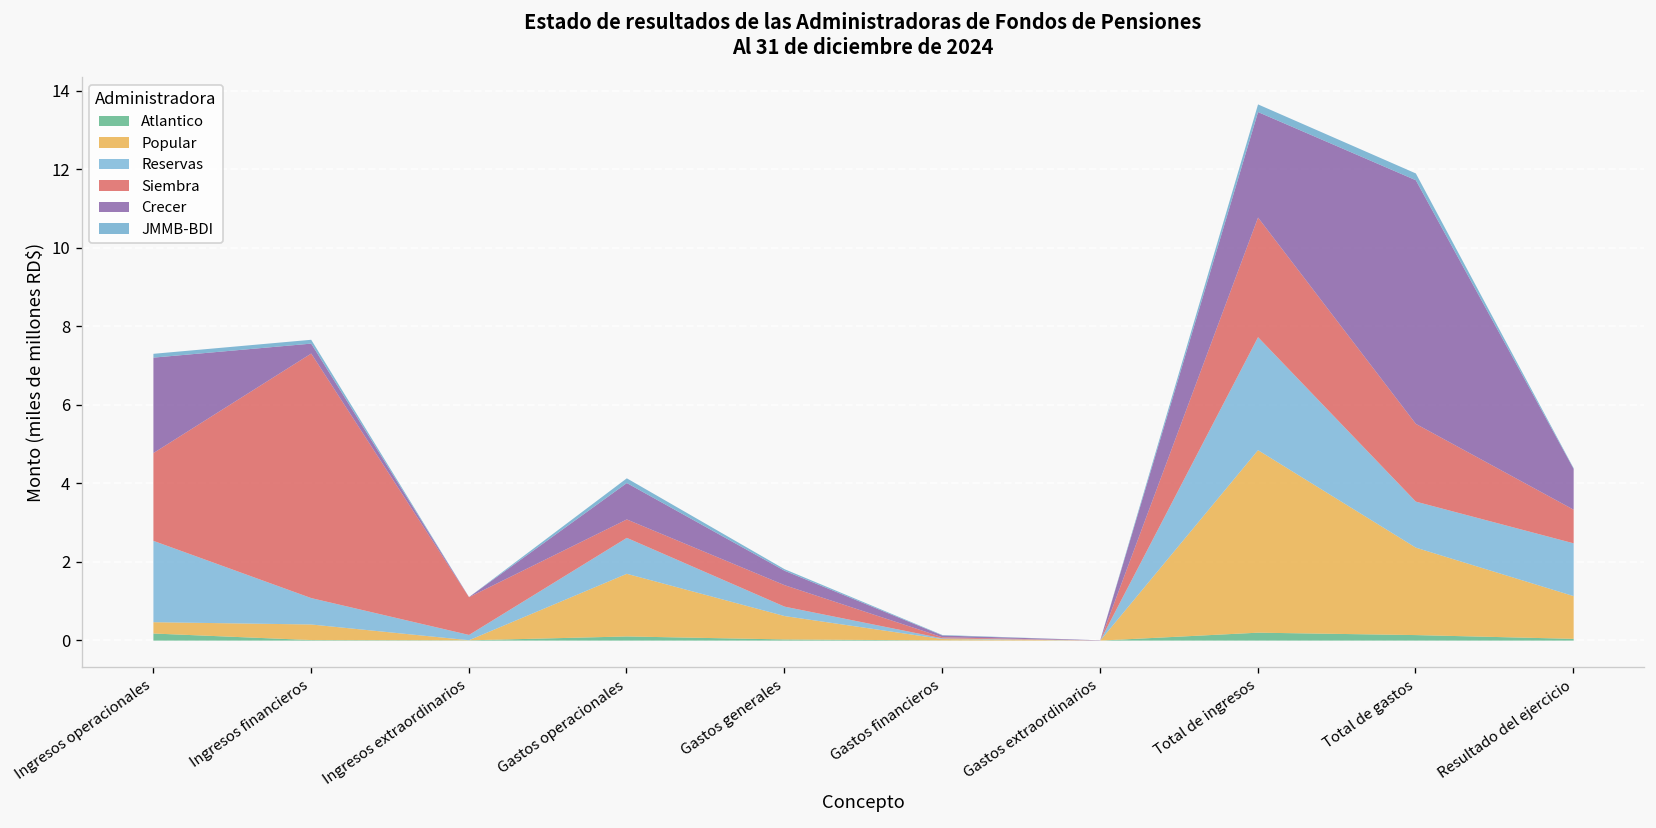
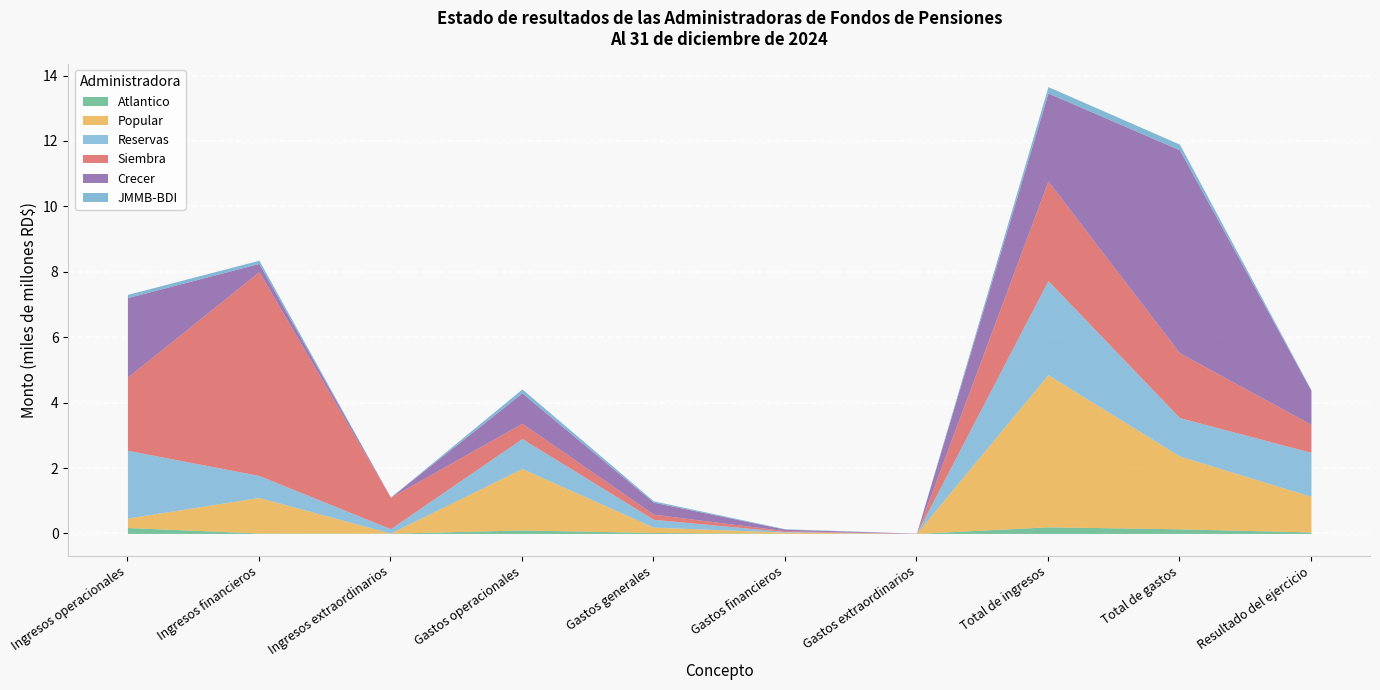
  {
    "Atlantico": {
      "Ingresos operacionales": 0.2,
      "Gastos operacionales": 0.1,
      "Total de ingresos": 0.2,
      "Total de gastos": 0.1
    },
    "Popular": {
      "Ingresos operacionales": 0.3,
-     "Ingresos financieros": 0.4,
-     "Gastos operacionales": 1.6,
-     "Gastos generales": 0.6,
+     "Ingresos financieros": 1.1,
+     "Gastos operacionales": 1.9,
+     "Gastos generales": 0.2,
      "Total de ingresos": 4.6,
      "Total de gastos": 2.2,
      "Resultado del ejercicio": 1.1
    },
    "Siembra": {
      "Ingresos operacionales": 2.2,
      "Ingresos financieros": 6.2,
      "Gastos operacionales": 0.5,
-     "Gastos generales": 0.5,
+     "Gastos generales": 0.2,
      "Total de ingresos": 3.0,
      "Total de gastos": 2.0,
      "Resultado del ejercicio": 0.9
    },
    "Crecer": {
      "Ingresos operacionales": 2.4,
      "Ingresos financieros": 0.3,
      "Gastos operacionales": 0.9,
      "Total de ingresos": 2.7,
      "Total de gastos": 6.2
    }
  }
